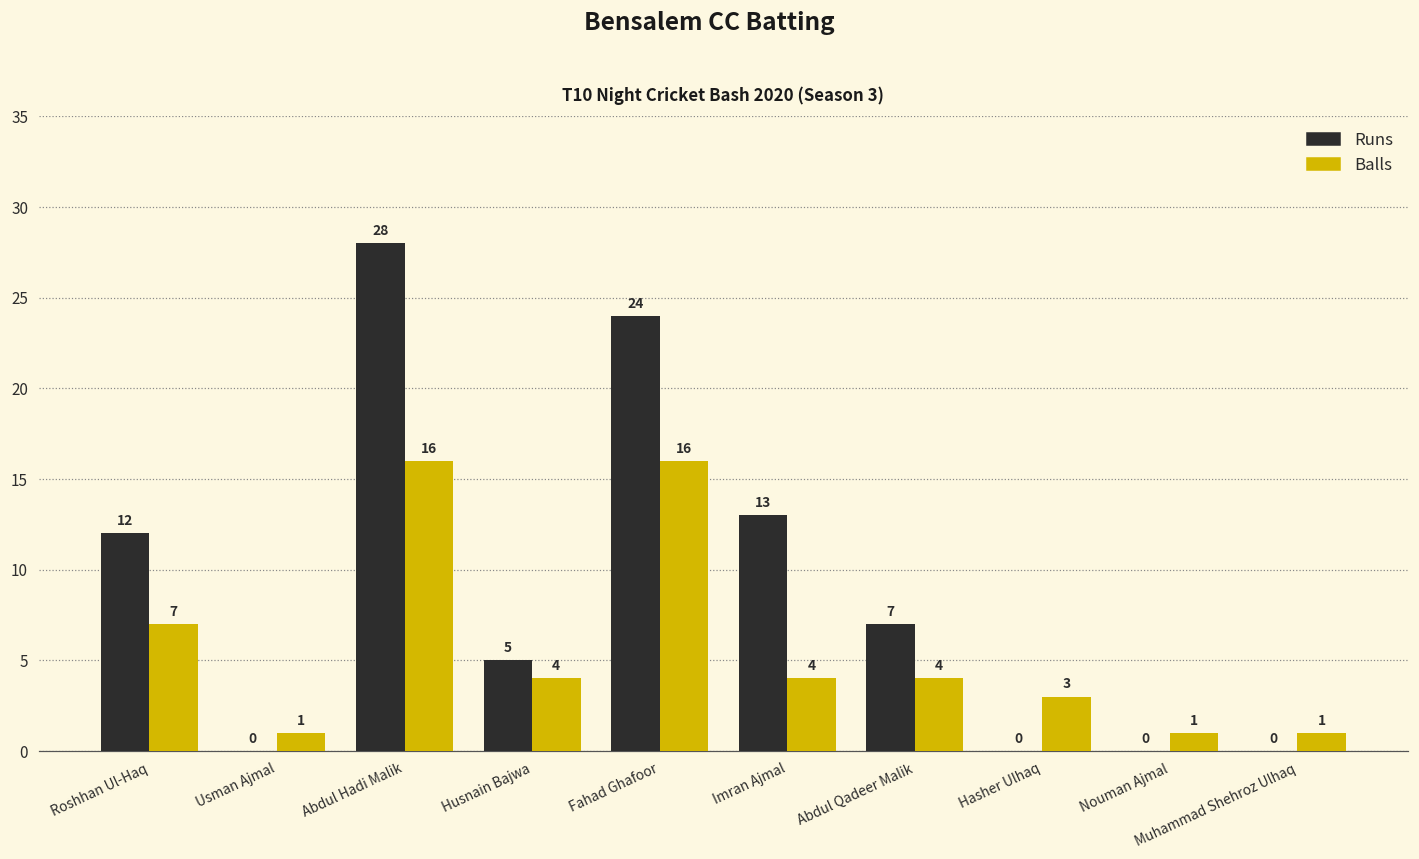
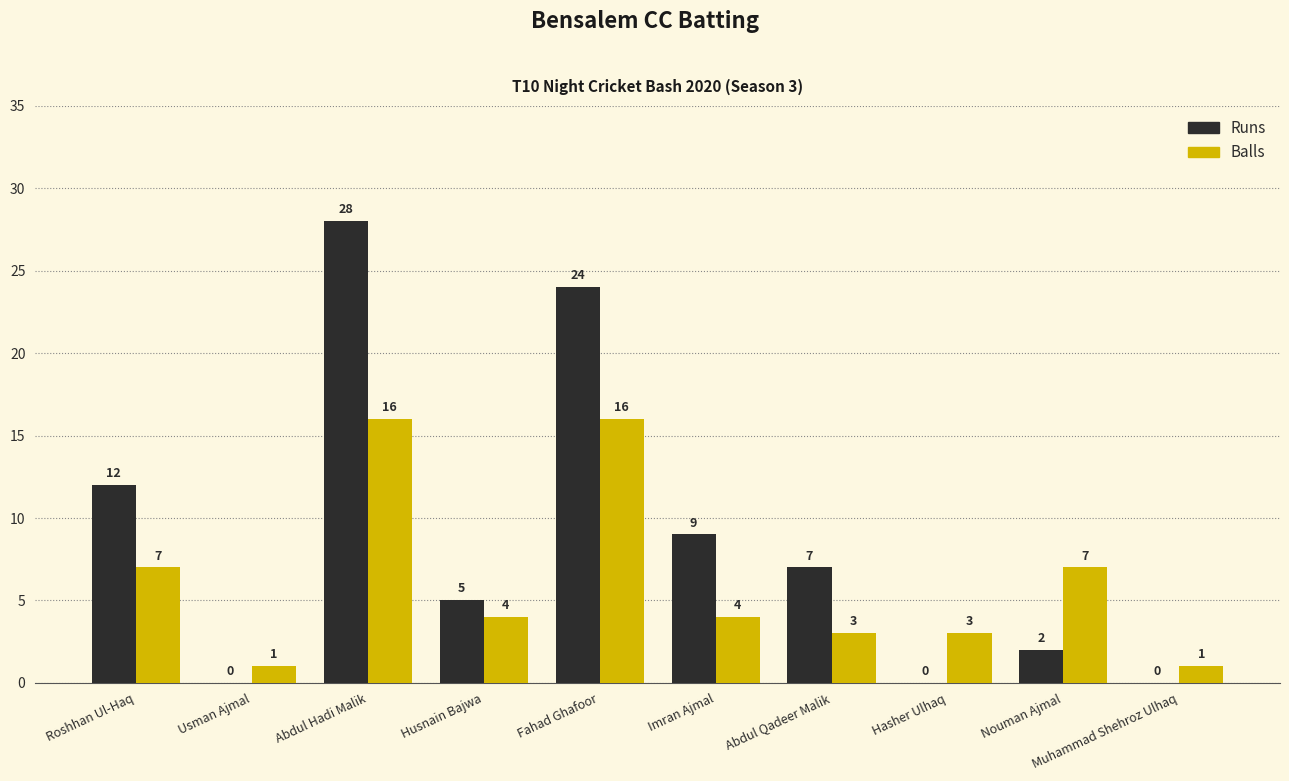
  {
    "Runs": {
      "Roshhan Ul-Haq": 12,
      "Usman Ajmal": 0,
      "Abdul Hadi Malik": 28,
      "Husnain Bajwa": 5,
      "Fahad Ghafoor": 24,
-     "Imran Ajmal": 13,
+     "Imran Ajmal": 9,
      "Abdul Qadeer Malik": 7,
      "Hasher Ulhaq": 0,
-     "Nouman Ajmal": 0,
+     "Nouman Ajmal": 2,
      "Muhammad Shehroz Ulhaq": 0
    },
    "Balls": {
      "Roshhan Ul-Haq": 7,
      "Usman Ajmal": 1,
      "Abdul Hadi Malik": 16,
      "Husnain Bajwa": 4,
      "Fahad Ghafoor": 16,
      "Imran Ajmal": 4,
-     "Abdul Qadeer Malik": 4,
+     "Abdul Qadeer Malik": 3,
      "Hasher Ulhaq": 3,
-     "Nouman Ajmal": 1,
+     "Nouman Ajmal": 7,
      "Muhammad Shehroz Ulhaq": 1
    }
  }
